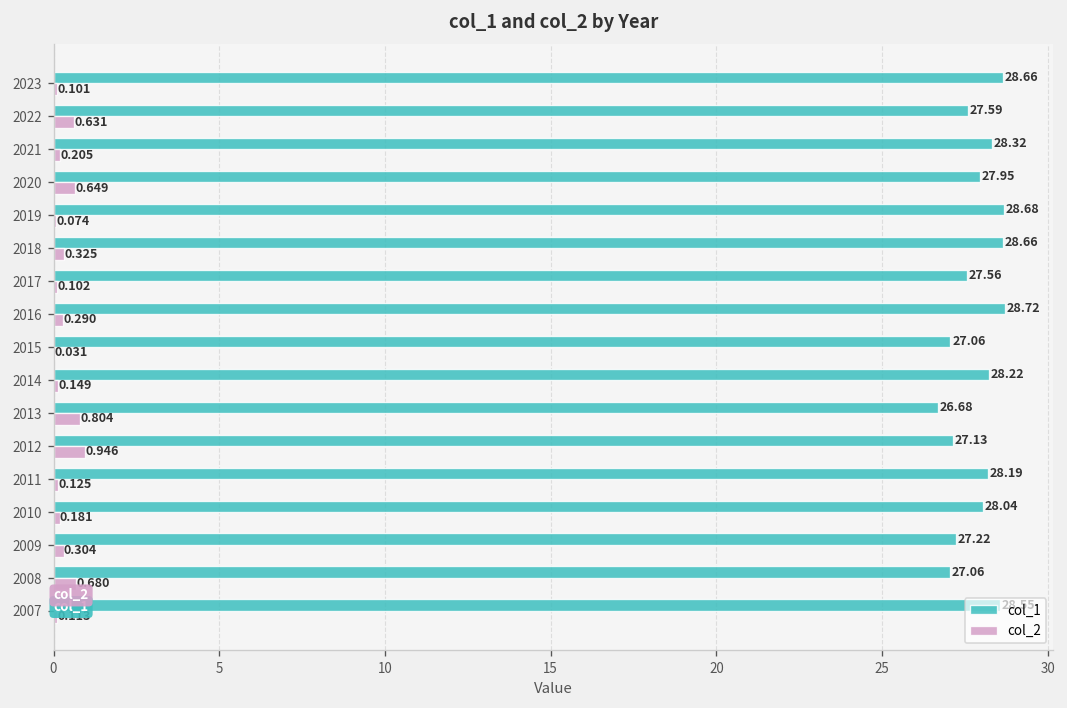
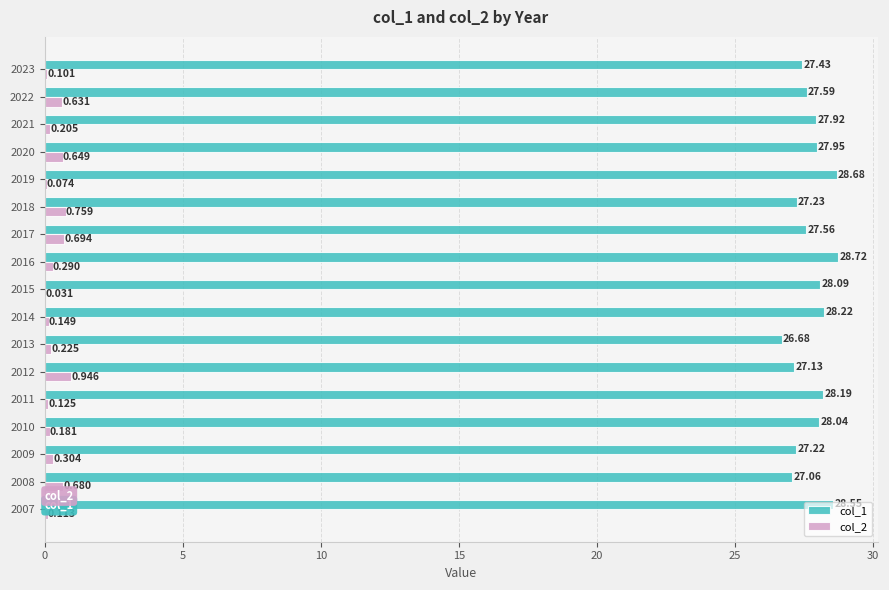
  {
    "col_1": {
-     "2023": 28.66,
+     "2023": 27.43,
      "2022": 27.59,
-     "2021": 28.32,
+     "2021": 27.92,
      "2020": 27.95,
      "2019": 28.68,
-     "2018": 28.66,
+     "2018": 27.23,
      "2017": 27.56,
      "2016": 28.72,
-     "2015": 27.06,
+     "2015": 28.09,
      "2014": 28.22,
      "2013": 26.68,
      "2012": 27.13,
      "2011": 28.19,
      "2010": 28.04,
      "2009": 27.22,
      "2008": 27.06
    },
    "col_2": {
      "2023": 0.101,
      "2022": 0.631,
      "2021": 0.205,
      "2020": 0.649,
      "2019": 0.074,
-     "2018": 0.325,
-     "2017": 0.102,
+     "2018": 0.759,
+     "2017": 0.694,
      "2016": 0.290,
      "2015": 0.031,
      "2014": 0.149,
-     "2013": 0.804,
+     "2013": 0.225,
      "2012": 0.946,
      "2011": 0.125,
      "2010": 0.181,
      "2009": 0.304
    }
  }
